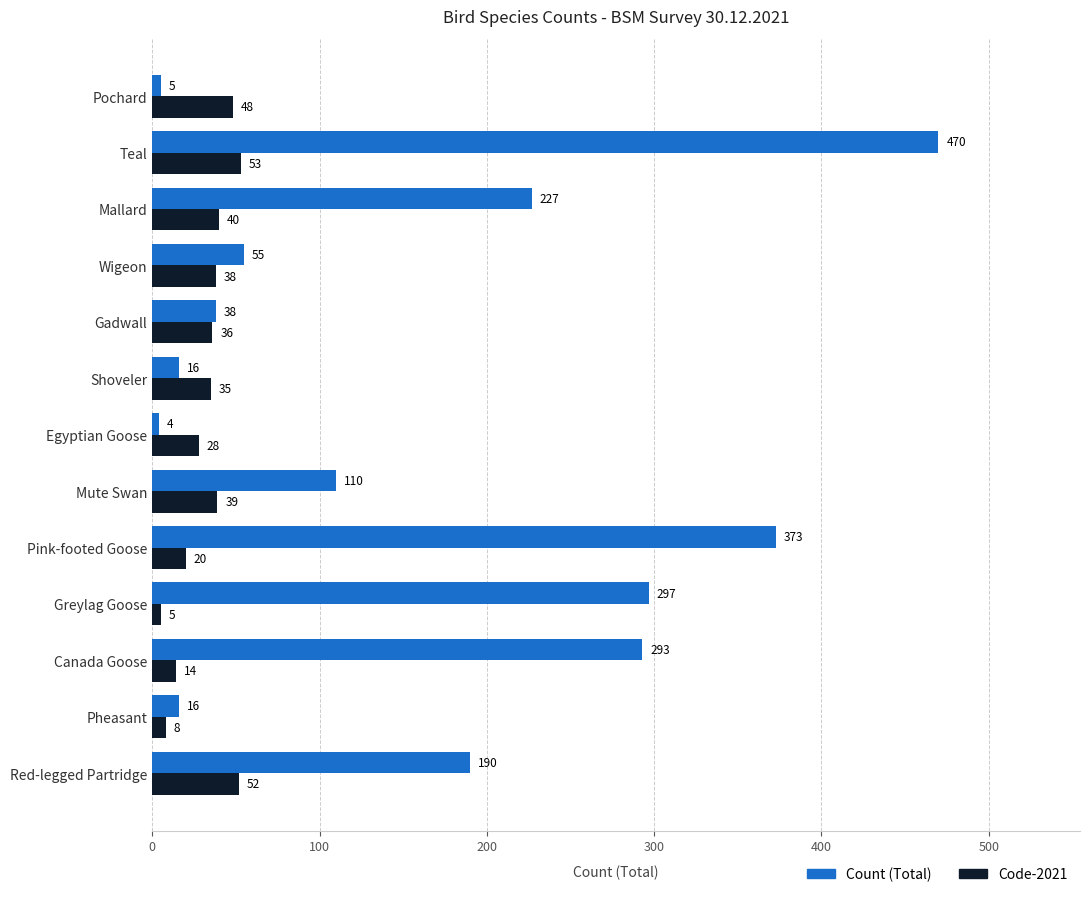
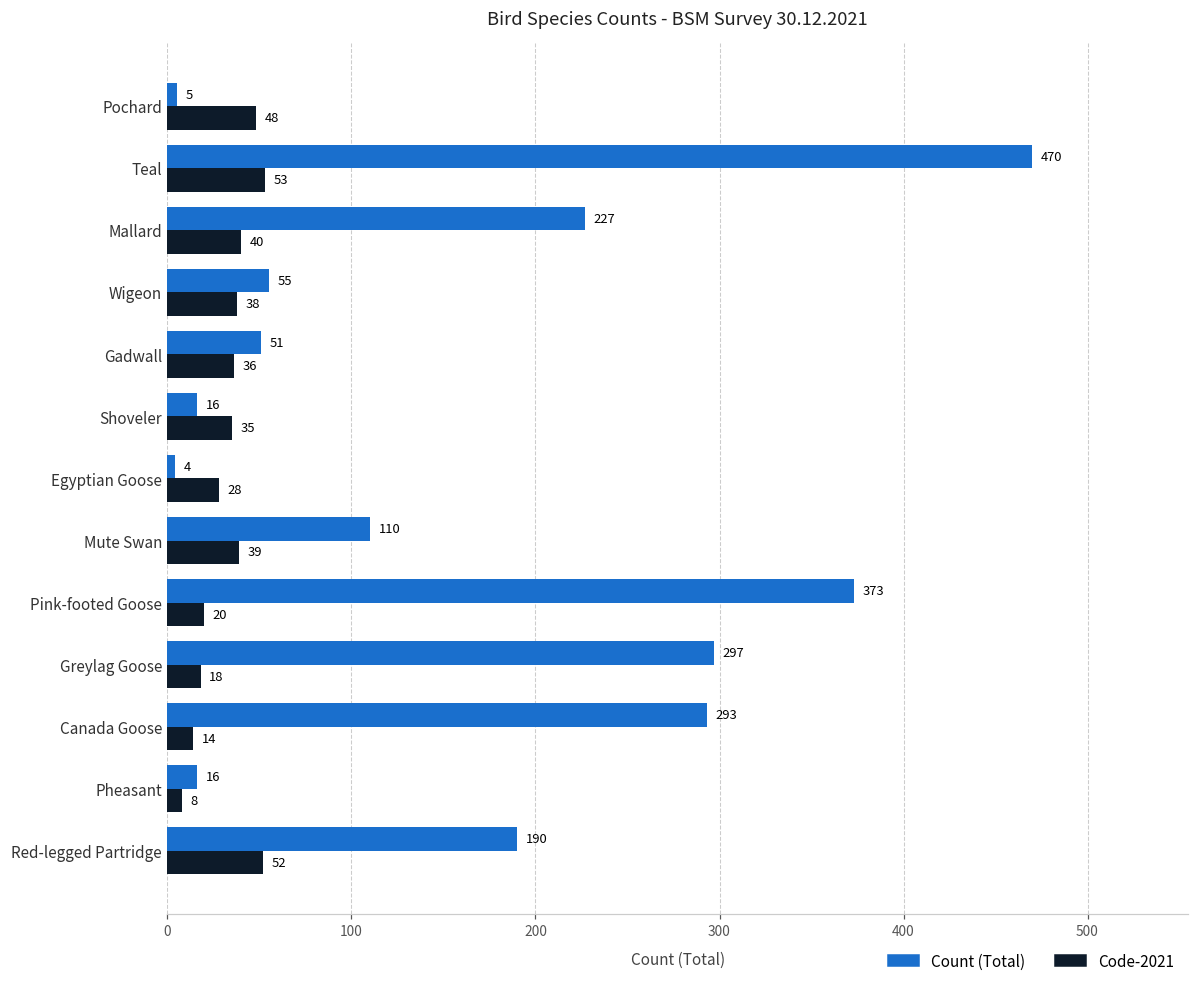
  {
    "Count (Total)": {
      "Pochard": 5,
      "Teal": 470,
      "Mallard": 227,
      "Wigeon": 55,
-     "Gadwall": 38,
+     "Gadwall": 51,
      "Shoveler": 16,
      "Egyptian Goose": 4,
      "Mute Swan": 110,
      "Pink-footed Goose": 373,
      "Greylag Goose": 297,
      "Canada Goose": 293,
      "Pheasant": 16,
      "Red-legged Partridge": 190
    },
    "Code-2021": {
      "Pochard": 48,
      "Teal": 53,
      "Mallard": 40,
      "Wigeon": 38,
      "Gadwall": 36,
      "Shoveler": 35,
      "Egyptian Goose": 28,
      "Mute Swan": 39,
      "Pink-footed Goose": 20,
-     "Greylag Goose": 5,
+     "Greylag Goose": 18,
      "Canada Goose": 14,
      "Pheasant": 8,
      "Red-legged Partridge": 52
    }
  }
